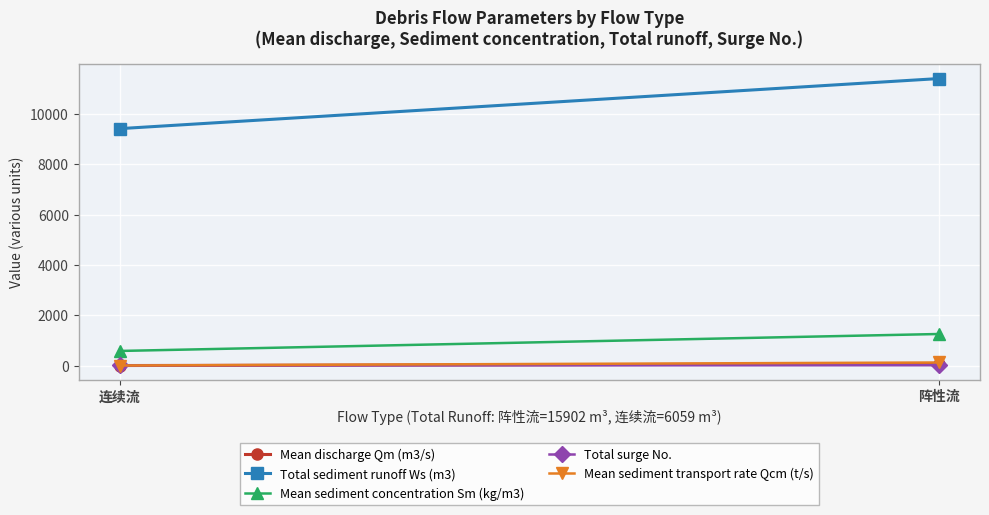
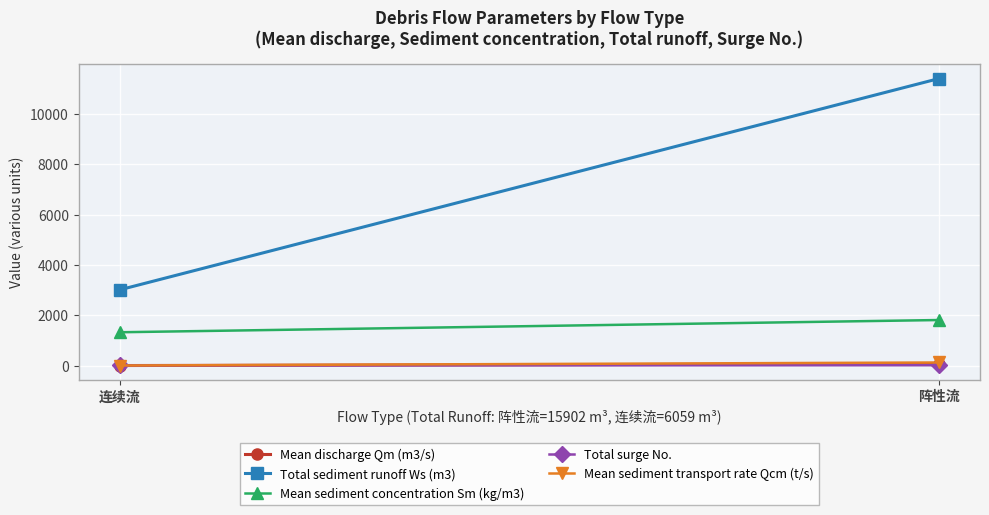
  {
    "Total sediment runoff Ws (m3)": {
-     "连续流": 9400,
+     "连续流": 3000,
      "阵性流": 11400
    },
    "Mean sediment concentration Sm (kg/m3)": {
-     "连续流": 600,
-     "阵性流": 1300
+     "连续流": 1300,
+     "阵性流": 1800
    }
  }
